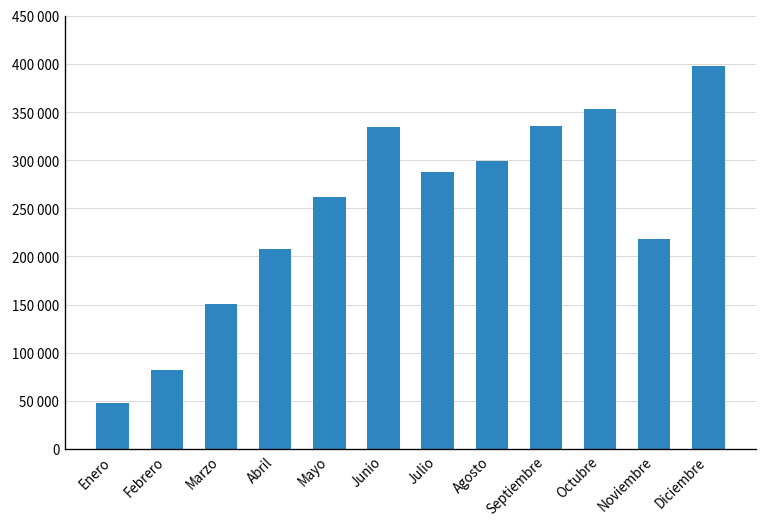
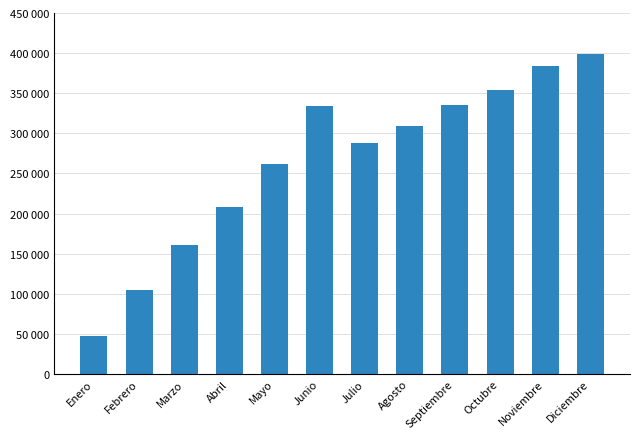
  {
    "Enero": 50000,
-   "Febrero": 80000,
-   "Marzo": 150000,
+   "Febrero": 100000,
+   "Marzo": 160000,
    "Abril": 210000,
    "Mayo": 260000,
    "Junio": 330000,
    "Julio": 290000,
-   "Agosto": 300000,
+   "Agosto": 310000,
    "Septiembre": 340000,
    "Octubre": 350000,
-   "Noviembre": 220000,
+   "Noviembre": 380000,
    "Diciembre": 400000
  }
